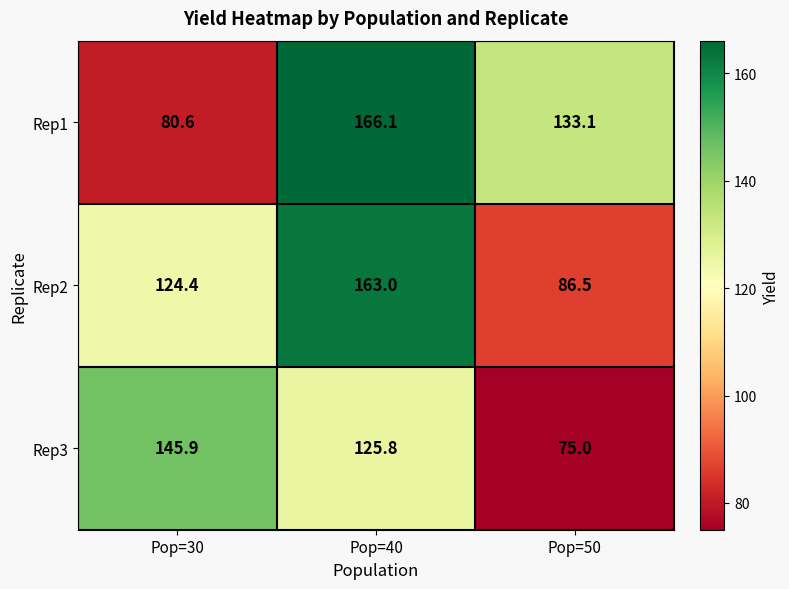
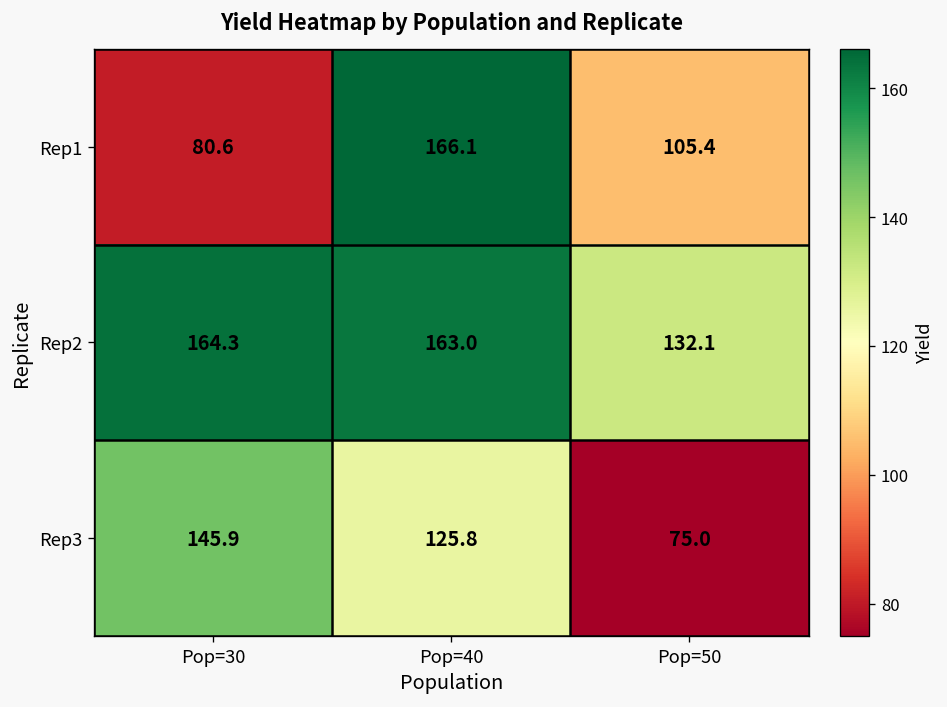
  {
    "Rep1": {
      "Pop=30": 80.6,
      "Pop=40": 166.1,
-     "Pop=50": 133.1
+     "Pop=50": 105.4
    },
    "Rep2": {
-     "Pop=30": 124.4,
+     "Pop=30": 164.3,
      "Pop=40": 163.0,
-     "Pop=50": 86.5
+     "Pop=50": 132.1
    },
    "Rep3": {
      "Pop=30": 145.9,
      "Pop=40": 125.8,
      "Pop=50": 75.0
    }
  }
